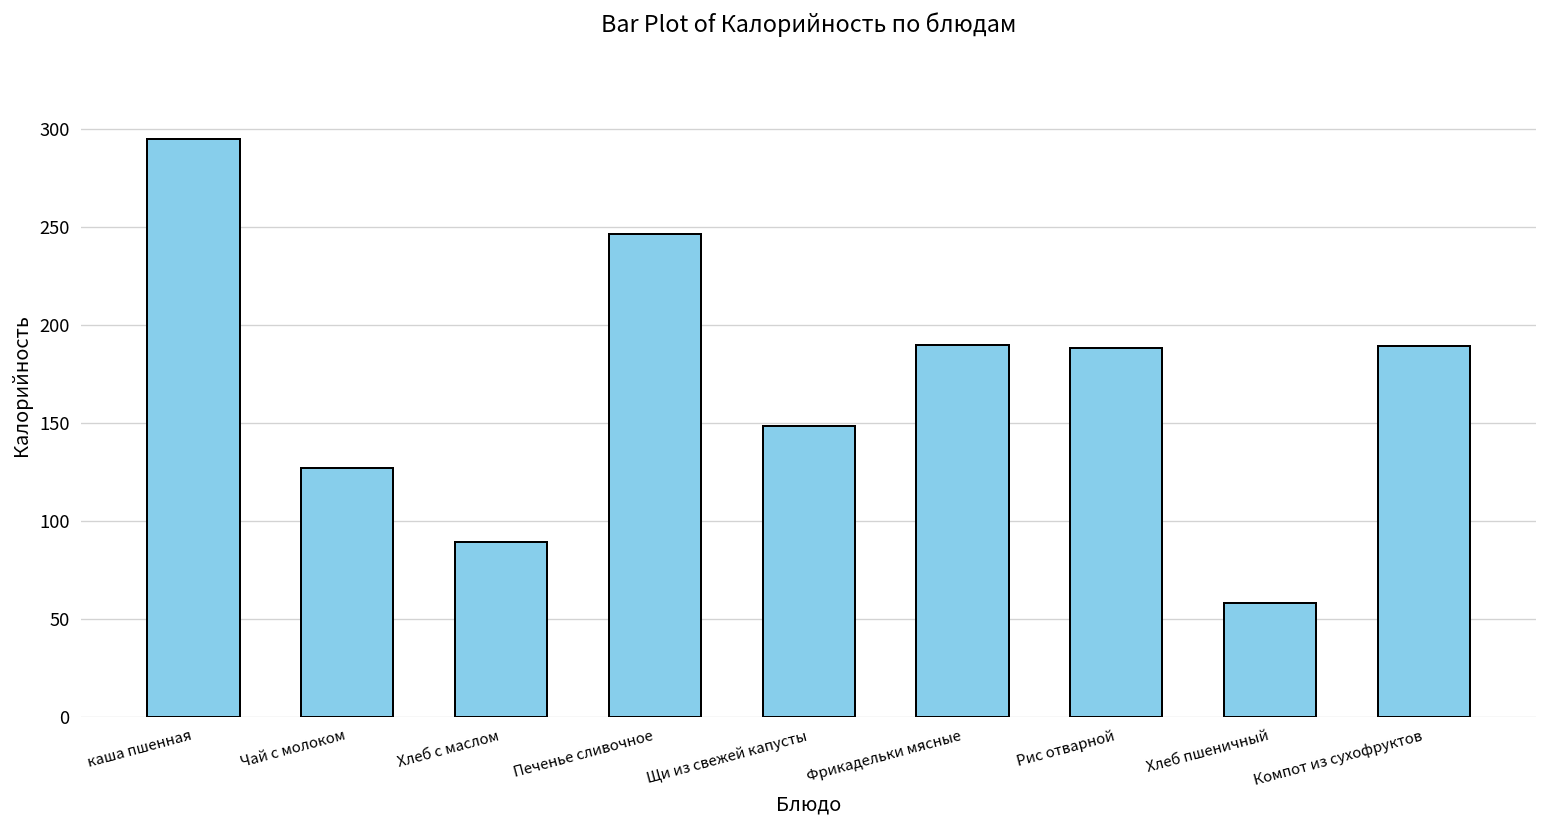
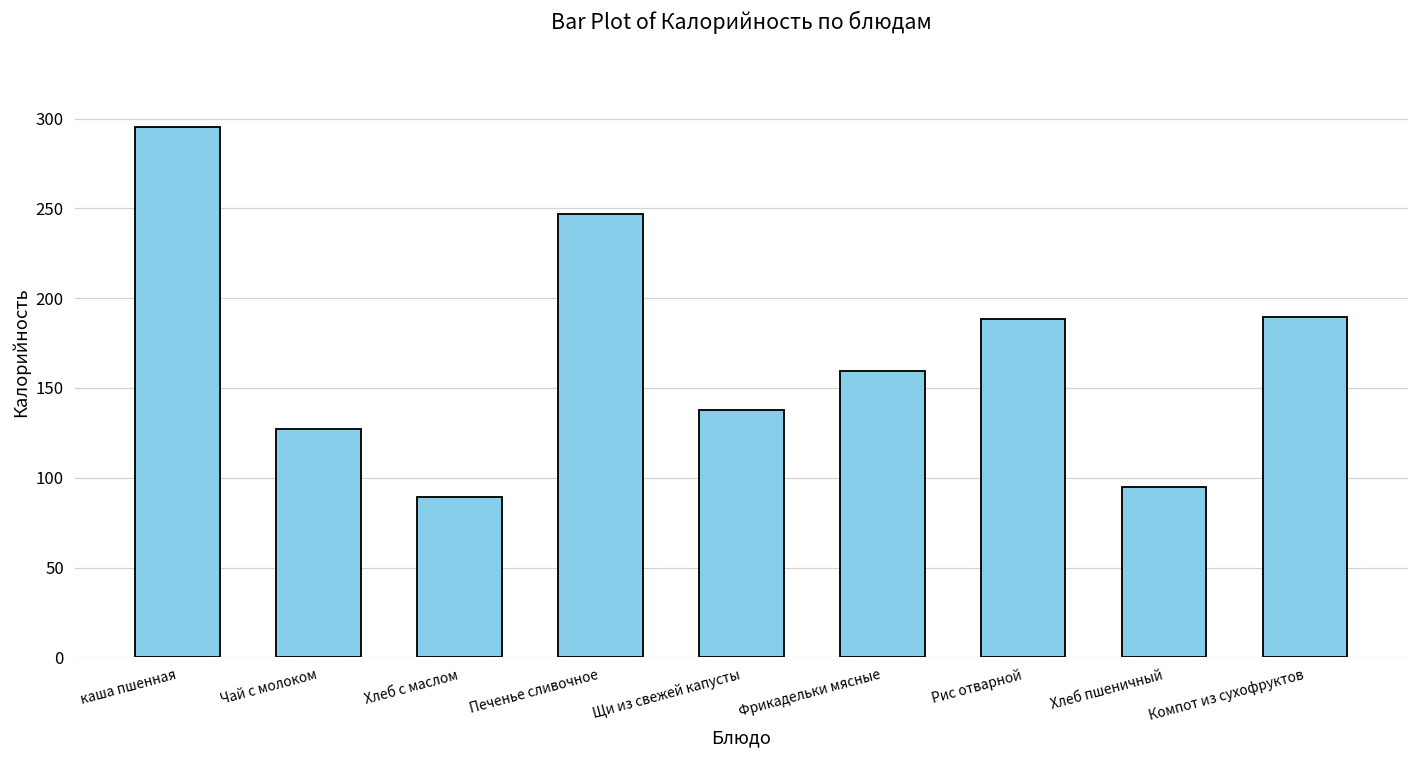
  {
    "каша пшенная": 295,
    "Чай с молоком": 127,
    "Хлеб с маслом": 90,
    "Печенье сливочное": 247,
-   "Щи из свежей капусты": 149,
-   "Фрикадельки мясные": 190,
+   "Щи из свежей капусты": 138,
+   "Фрикадельки мясные": 159,
    "Рис отварной": 188,
-   "Хлеб пшеничный": 58,
+   "Хлеб пшеничный": 95,
    "Компот из сухофруктов": 189
  }
